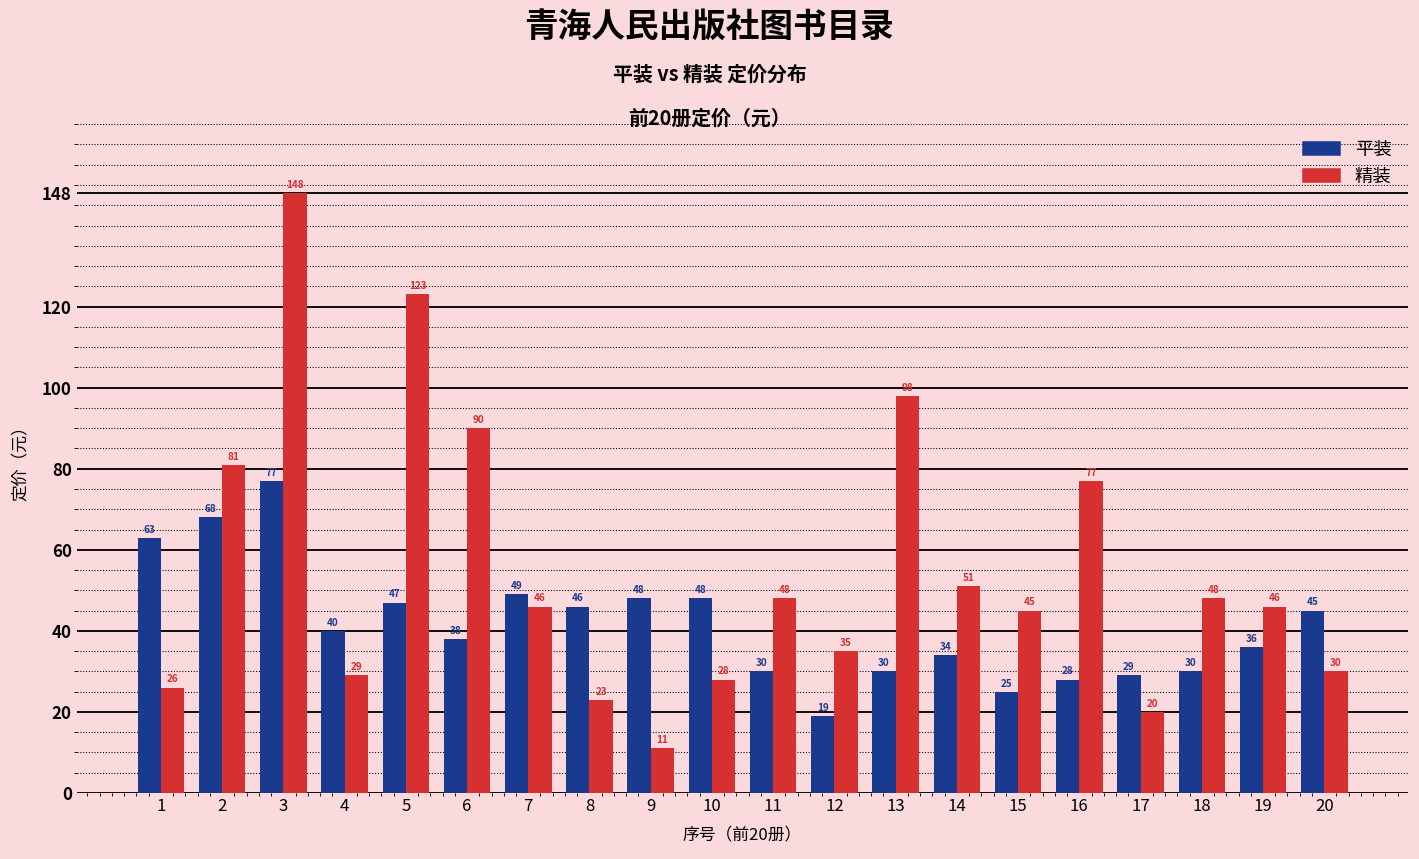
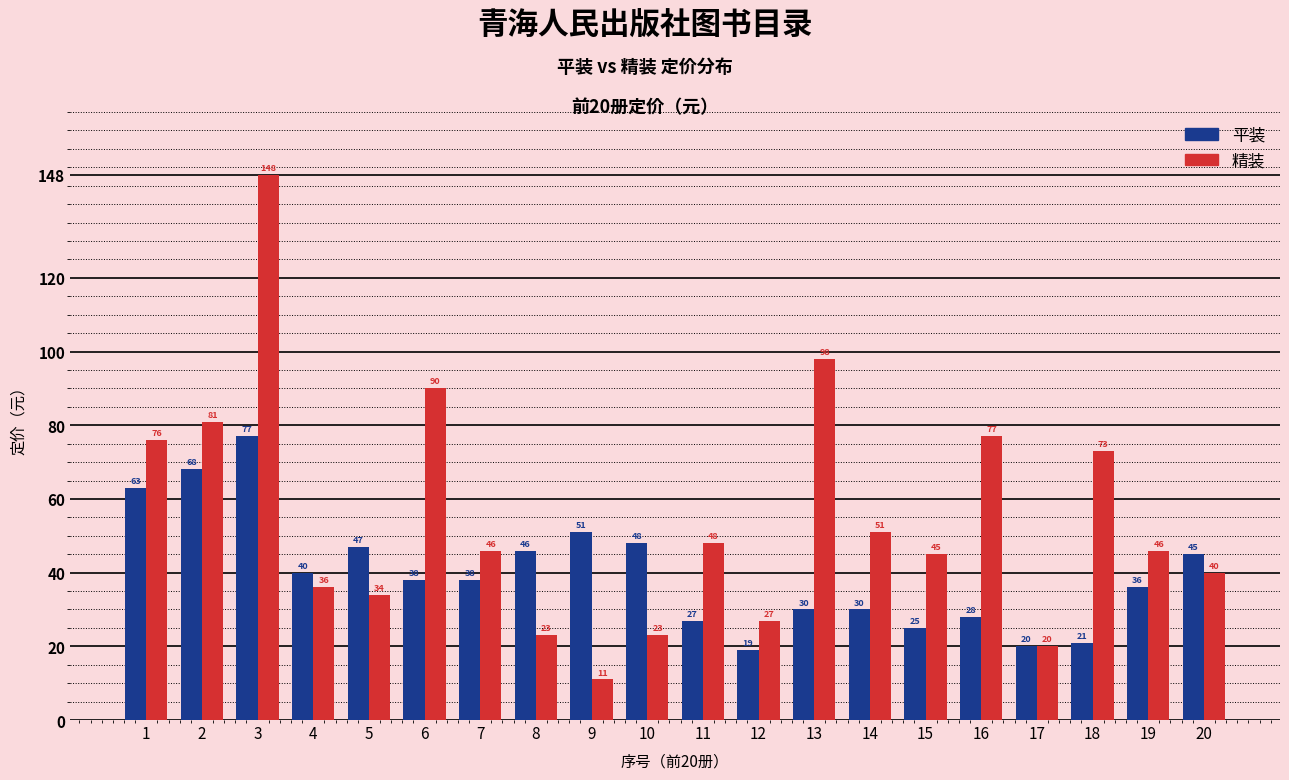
  {
    "平装": {
      "1": 63,
      "2": 68,
      "3": 77,
      "4": 40,
      "5": 47,
      "6": 38,
-     "7": 49,
+     "7": 38,
      "8": 46,
-     "9": 48,
+     "9": 51,
      "10": 48,
-     "11": 30,
+     "11": 27,
      "12": 19,
      "13": 30,
-     "14": 34,
+     "14": 30,
      "15": 25,
      "16": 28,
-     "17": 29,
-     "18": 30,
+     "17": 20,
+     "18": 21,
      "19": 36,
      "20": 45
    },
    "精装": {
-     "1": 26,
+     "1": 76,
      "2": 81,
      "3": 148,
-     "4": 29,
-     "5": 123,
+     "4": 36,
+     "5": 34,
      "6": 90,
      "7": 46,
      "8": 23,
      "9": 11,
-     "10": 28,
+     "10": 23,
      "11": 48,
-     "12": 35,
+     "12": 27,
      "13": 98,
      "14": 51,
      "15": 45,
      "16": 77,
      "17": 20,
-     "18": 48,
+     "18": 73,
      "19": 46,
-     "20": 30
+     "20": 40
    }
  }
